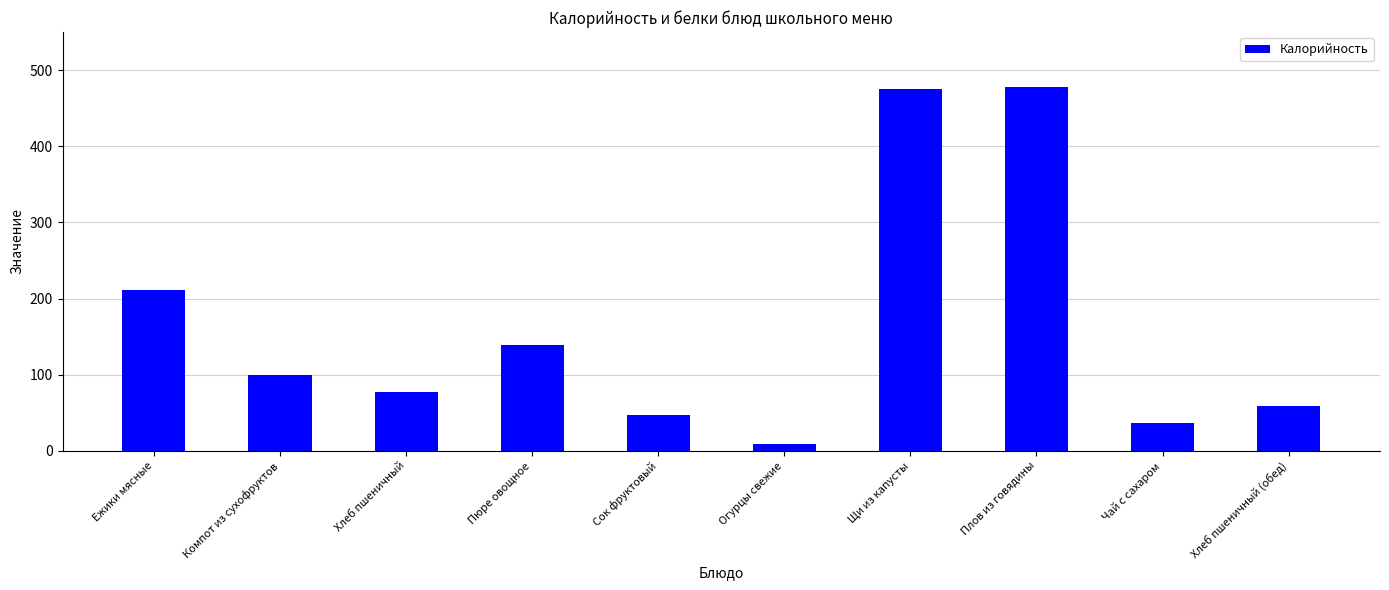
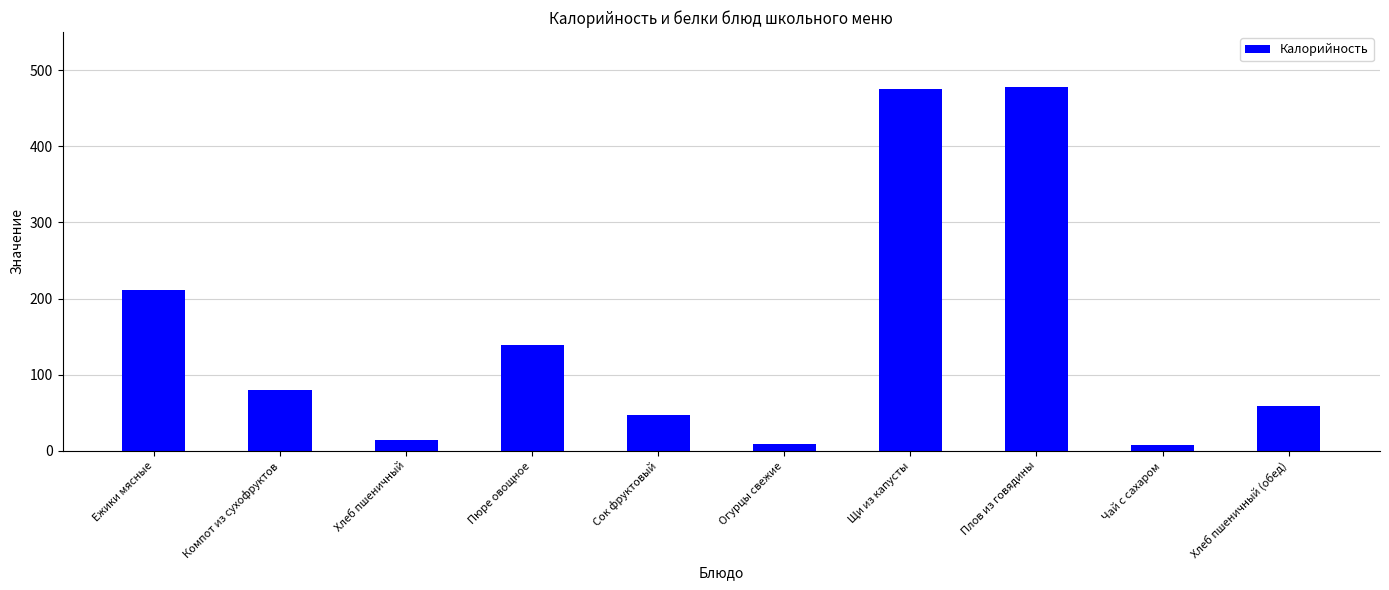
  {
    "Ежики мясные": 210,
-   "Компот из сухофруктов": 100,
-   "Хлеб пшеничный": 80,
+   "Компот из сухофруктов": 80,
+   "Хлеб пшеничный": 10,
    "Пюре овощное": 140,
    "Сок фруктовый": 50,
    "Огурцы свежие": 10,
    "Щи из капусты": 480,
    "Плов из говядины": 480,
-   "Чай с сахаром": 40,
+   "Чай с сахаром": 10,
    "Хлеб пшеничный (обед)": 60
  }
